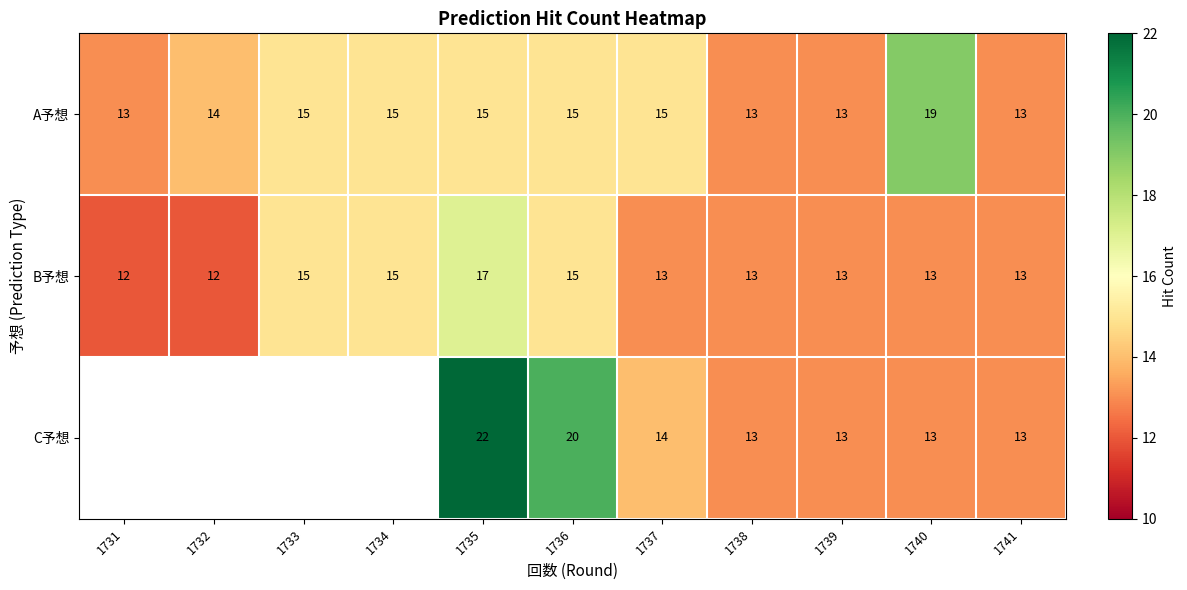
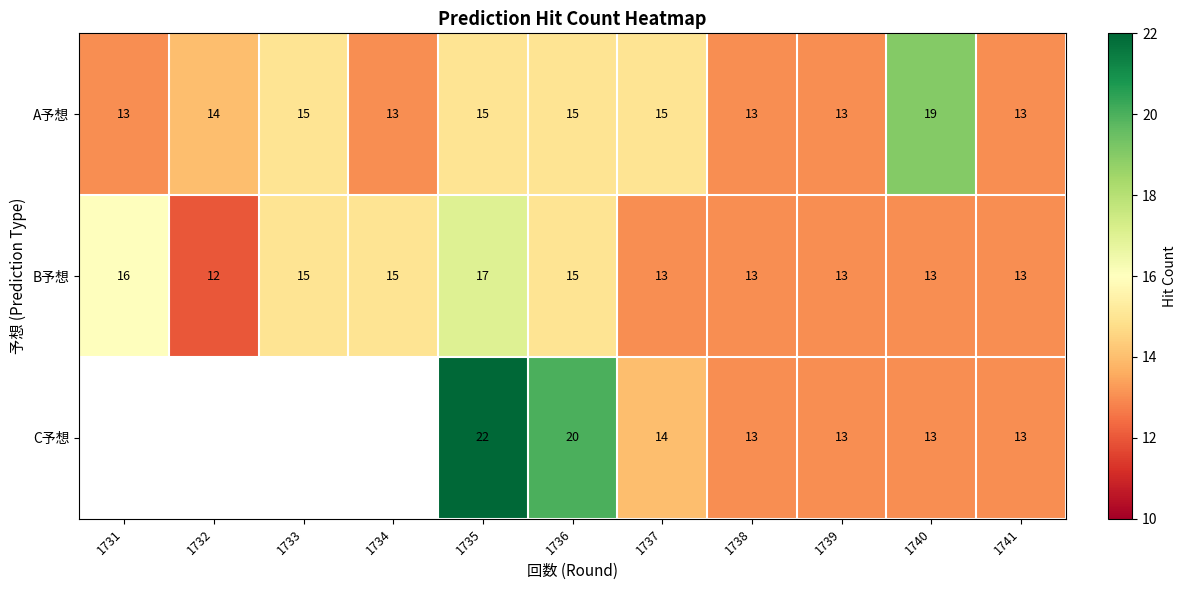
  {
    "A予想": {
      "1731": 13,
      "1732": 14,
      "1733": 15,
-     "1734": 15,
+     "1734": 13,
      "1735": 15,
      "1736": 15,
      "1737": 15,
      "1738": 13,
      "1739": 13,
      "1740": 19,
      "1741": 13
    },
    "B予想": {
-     "1731": 12,
+     "1731": 16,
      "1732": 12,
      "1733": 15,
      "1734": 15,
      "1735": 17,
      "1736": 15,
      "1737": 13,
      "1738": 13,
      "1739": 13,
      "1740": 13,
      "1741": 13
    },
    "C予想": {
      "1735": 22,
      "1736": 20,
      "1737": 14,
      "1738": 13,
      "1739": 13,
      "1740": 13,
      "1741": 13
    }
  }
